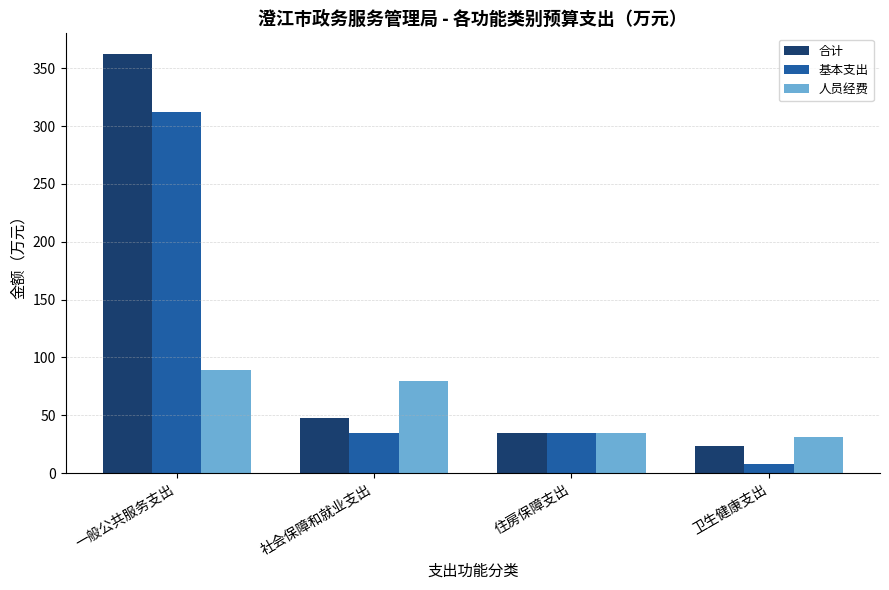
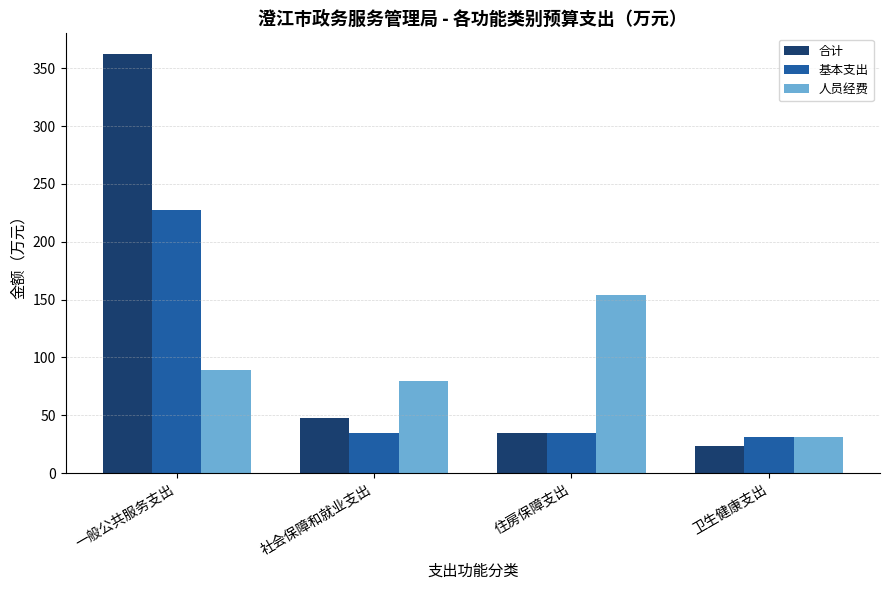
  {
    "合计": {
      "一般公共服务支出": 362,
      "社会保障和就业支出": 48,
      "住房保障支出": 34,
      "卫生健康支出": 23
    },
    "基本支出": {
-     "一般公共服务支出": 312,
+     "一般公共服务支出": 228,
      "社会保障和就业支出": 35,
      "住房保障支出": 34,
-     "卫生健康支出": 8
+     "卫生健康支出": 32
    },
    "人员经费": {
      "一般公共服务支出": 89,
      "社会保障和就业支出": 80,
-     "住房保障支出": 34,
+     "住房保障支出": 154,
      "卫生健康支出": 32
    }
  }
